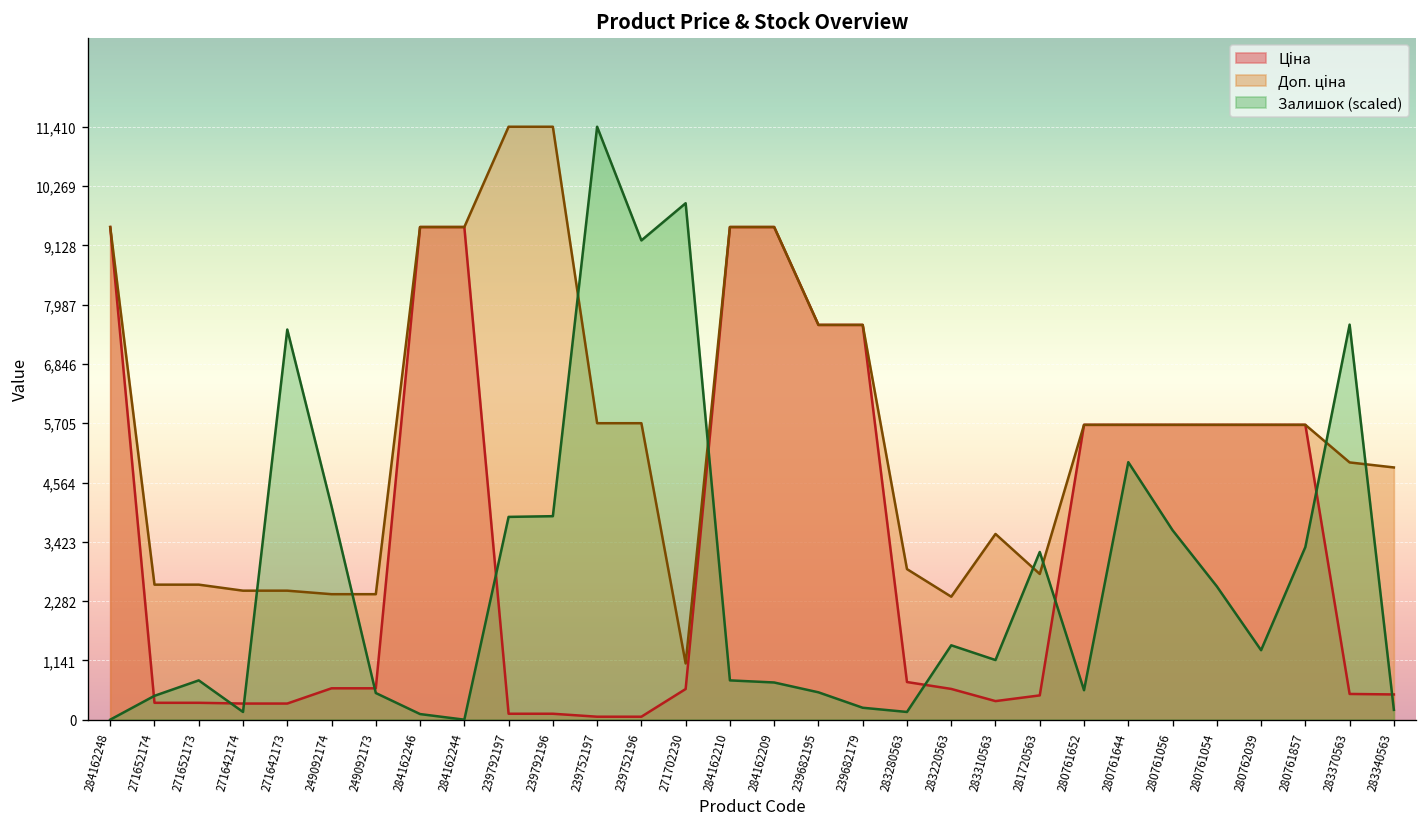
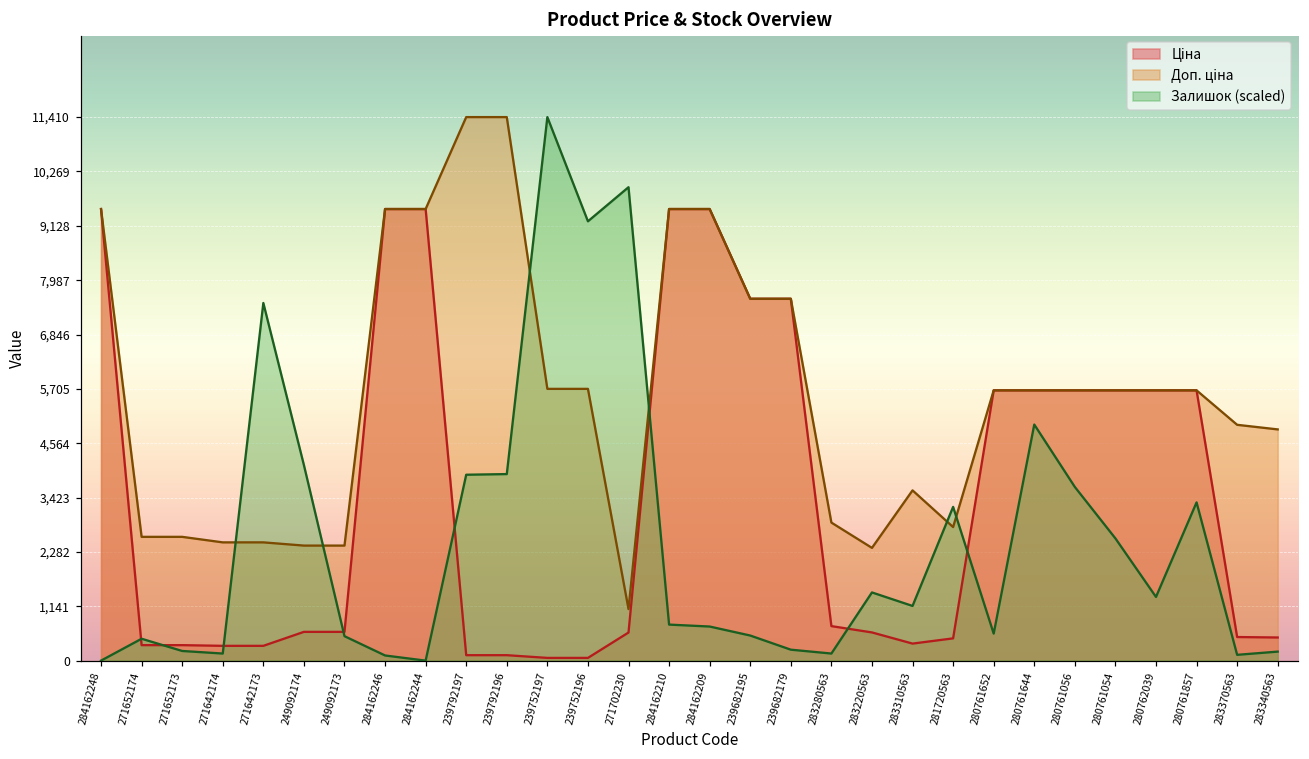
  {
    "Залишок (scaled)": {
      "284162248": "0",
      "271652174": "500",
-     "271652173": "800",
+     "271652173": "200",
      "271642174": "100",
      "271642173": "7,500",
      "249092174": "4,100",
      "249092173": "500",
      "284162246": "100",
      "284162244": "0",
      "239792197": "3,900",
      "239792196": "3,900",
      "239752197": "11,400",
      "239752196": "9,200",
      "271702230": "9,900",
      "284162210": "800",
      "284162209": "700",
      "239682195": "500",
      "239682179": "200",
      "283280563": "100",
      "283220563": "1,400",
      "283310563": "1,100",
      "281720563": "3,200",
      "280761652": "600",
      "280761644": "5,000",
      "280761056": "3,600",
      "280761054": "2,600",
      "280762039": "1,300",
      "280761857": "3,300",
-     "283370563": "7,600",
+     "283370563": "100",
      "283340563": "200"
    }
  }
